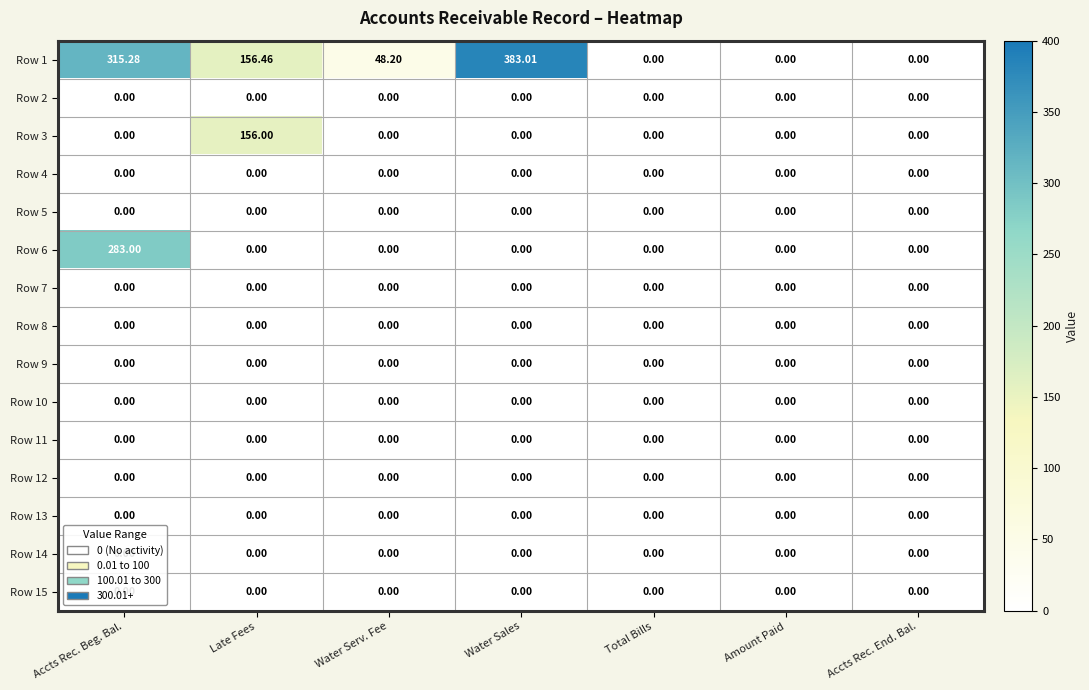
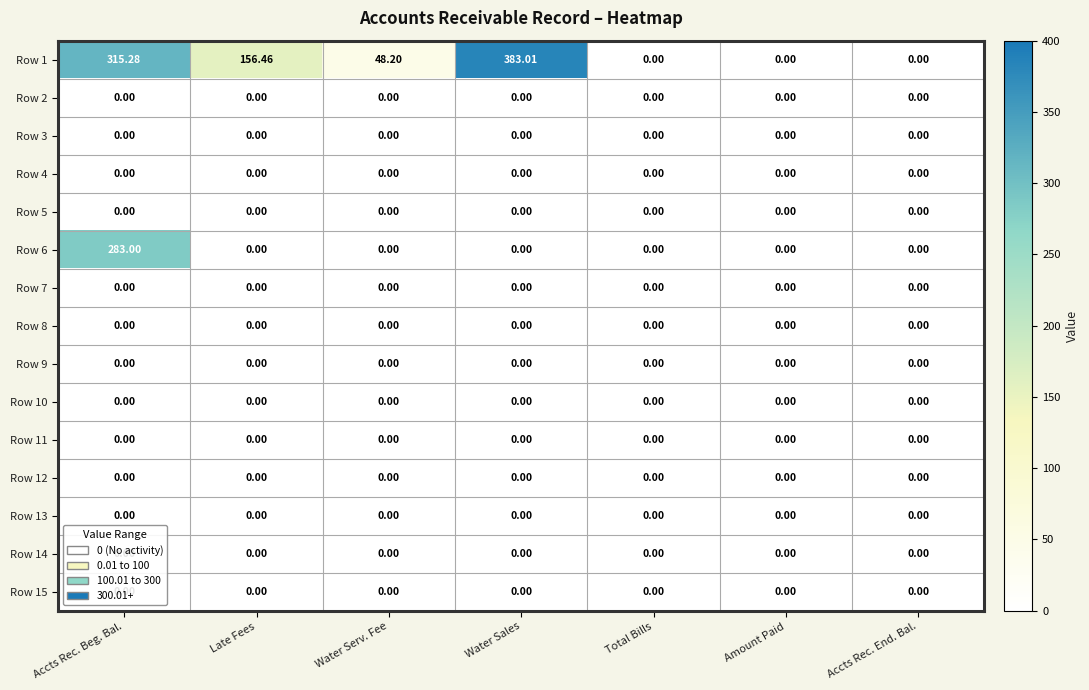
  {
    "Row 1": {
      "Accts Rec. Beg. Bal.": 315.28,
      "Late Fees": 156.46,
      "Water Serv. Fee": 48.20,
      "Water Sales": 383.01,
      "Total Bills": 0.00,
      "Amount Paid": 0.00,
      "Accts Rec. End. Bal.": 0.00
    },
    "Row 2": {
      "Accts Rec. Beg. Bal.": 0.00,
      "Late Fees": 0.00,
      "Water Serv. Fee": 0.00,
      "Water Sales": 0.00,
      "Total Bills": 0.00,
      "Amount Paid": 0.00,
      "Accts Rec. End. Bal.": 0.00
    },
    "Row 3": {
      "Accts Rec. Beg. Bal.": 0.00,
-     "Late Fees": 156.00,
+     "Late Fees": 0.00,
      "Water Serv. Fee": 0.00,
      "Water Sales": 0.00,
      "Total Bills": 0.00,
      "Amount Paid": 0.00,
      "Accts Rec. End. Bal.": 0.00
    },
    "Row 4": {
      "Accts Rec. Beg. Bal.": 0.00,
      "Late Fees": 0.00,
      "Water Serv. Fee": 0.00,
      "Water Sales": 0.00,
      "Total Bills": 0.00,
      "Amount Paid": 0.00,
      "Accts Rec. End. Bal.": 0.00
    },
    "Row 5": {
      "Accts Rec. Beg. Bal.": 0.00,
      "Late Fees": 0.00,
      "Water Serv. Fee": 0.00,
      "Water Sales": 0.00,
      "Total Bills": 0.00,
      "Amount Paid": 0.00,
      "Accts Rec. End. Bal.": 0.00
    },
    "Row 6": {
      "Accts Rec. Beg. Bal.": 283.00,
      "Late Fees": 0.00,
      "Water Serv. Fee": 0.00,
      "Water Sales": 0.00,
      "Total Bills": 0.00,
      "Amount Paid": 0.00,
      "Accts Rec. End. Bal.": 0.00
    },
    "Row 7": {
      "Accts Rec. Beg. Bal.": 0.00,
      "Late Fees": 0.00,
      "Water Serv. Fee": 0.00,
      "Water Sales": 0.00,
      "Total Bills": 0.00,
      "Amount Paid": 0.00,
      "Accts Rec. End. Bal.": 0.00
    },
    "Row 8": {
      "Accts Rec. Beg. Bal.": 0.00,
      "Late Fees": 0.00,
      "Water Serv. Fee": 0.00,
      "Water Sales": 0.00,
      "Total Bills": 0.00,
      "Amount Paid": 0.00,
      "Accts Rec. End. Bal.": 0.00
    },
    "Row 9": {
      "Accts Rec. Beg. Bal.": 0.00,
      "Late Fees": 0.00,
      "Water Serv. Fee": 0.00,
      "Water Sales": 0.00,
      "Total Bills": 0.00,
      "Amount Paid": 0.00,
      "Accts Rec. End. Bal.": 0.00
    },
    "Row 10": {
      "Accts Rec. Beg. Bal.": 0.00,
      "Late Fees": 0.00,
      "Water Serv. Fee": 0.00,
      "Water Sales": 0.00,
      "Total Bills": 0.00,
      "Amount Paid": 0.00,
      "Accts Rec. End. Bal.": 0.00
    },
    "Row 11": {
      "Accts Rec. Beg. Bal.": 0.00,
      "Late Fees": 0.00,
      "Water Serv. Fee": 0.00,
      "Water Sales": 0.00,
      "Total Bills": 0.00,
      "Amount Paid": 0.00,
      "Accts Rec. End. Bal.": 0.00
    },
    "Row 12": {
      "Accts Rec. Beg. Bal.": 0.00,
      "Late Fees": 0.00,
      "Water Serv. Fee": 0.00,
      "Water Sales": 0.00,
      "Total Bills": 0.00,
      "Amount Paid": 0.00,
      "Accts Rec. End. Bal.": 0.00
    },
    "Row 13": {
      "Accts Rec. Beg. Bal.": 0.00,
      "Late Fees": 0.00,
      "Water Serv. Fee": 0.00,
      "Water Sales": 0.00,
      "Total Bills": 0.00,
      "Amount Paid": 0.00,
      "Accts Rec. End. Bal.": 0.00
    },
    "Row 14": {
      "Late Fees": 0.00,
      "Water Serv. Fee": 0.00,
      "Water Sales": 0.00,
      "Total Bills": 0.00,
      "Amount Paid": 0.00,
      "Accts Rec. End. Bal.": 0.00
    },
    "Row 15": {
      "Late Fees": 0.00,
      "Water Serv. Fee": 0.00,
      "Water Sales": 0.00,
      "Total Bills": 0.00,
      "Amount Paid": 0.00,
      "Accts Rec. End. Bal.": 0.00
    }
  }
